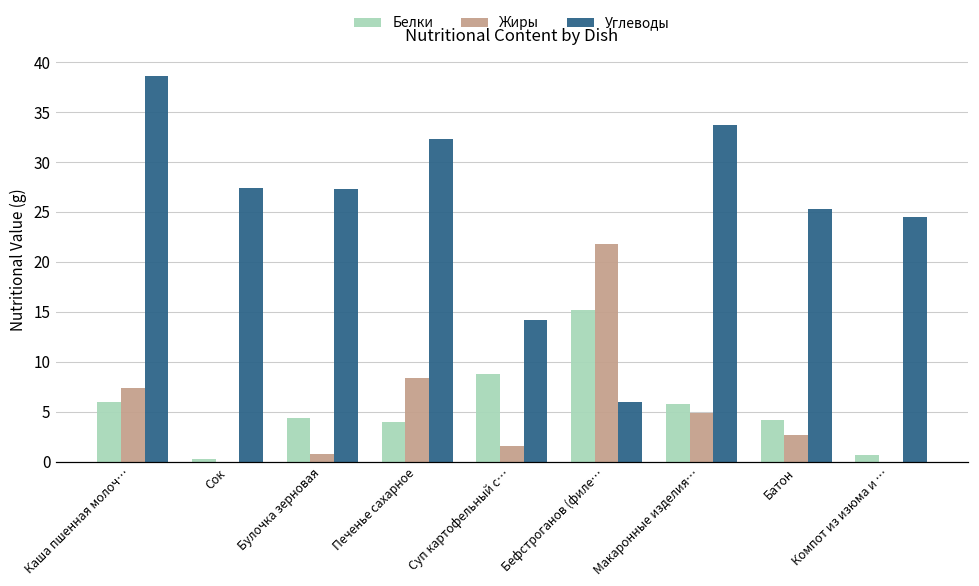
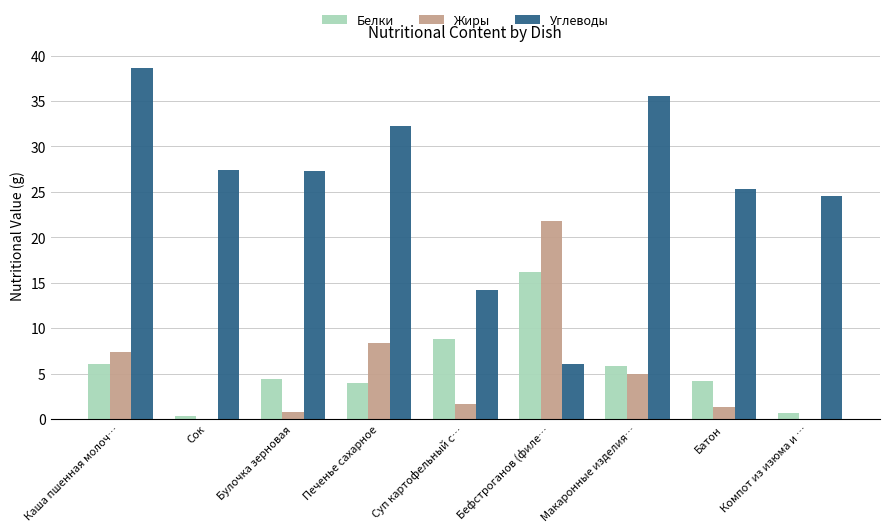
  {
    "Белки": {
      "Каша пшенная молоч…": 6,
      "Сок": 0,
      "Булочка зерновая": 4,
      "Печенье сахарное": 4,
      "Суп картофельный с…": 9,
-     "Бефстроганов (филе…": 15,
+     "Бефстроганов (филе…": 16,
      "Макаронные изделия…": 6,
      "Батон": 4,
      "Компот из изюма и …": 1
    },
    "Жиры": {
      "Каша пшенная молоч…": 7,
      "Сок": 0,
      "Булочка зерновая": 1,
      "Печенье сахарное": 8,
      "Суп картофельный с…": 2,
      "Бефстроганов (филе…": 22,
      "Макаронные изделия…": 5,
-     "Батон": 3,
+     "Батон": 1,
      "Компот из изюма и …": 0
    },
    "Углеводы": {
      "Каша пшенная молоч…": 39,
      "Сок": 27,
      "Булочка зерновая": 27,
      "Печенье сахарное": 32,
      "Суп картофельный с…": 14,
      "Бефстроганов (филе…": 6,
-     "Макаронные изделия…": 34,
+     "Макаронные изделия…": 36,
      "Батон": 25,
      "Компот из изюма и …": 25
    }
  }
